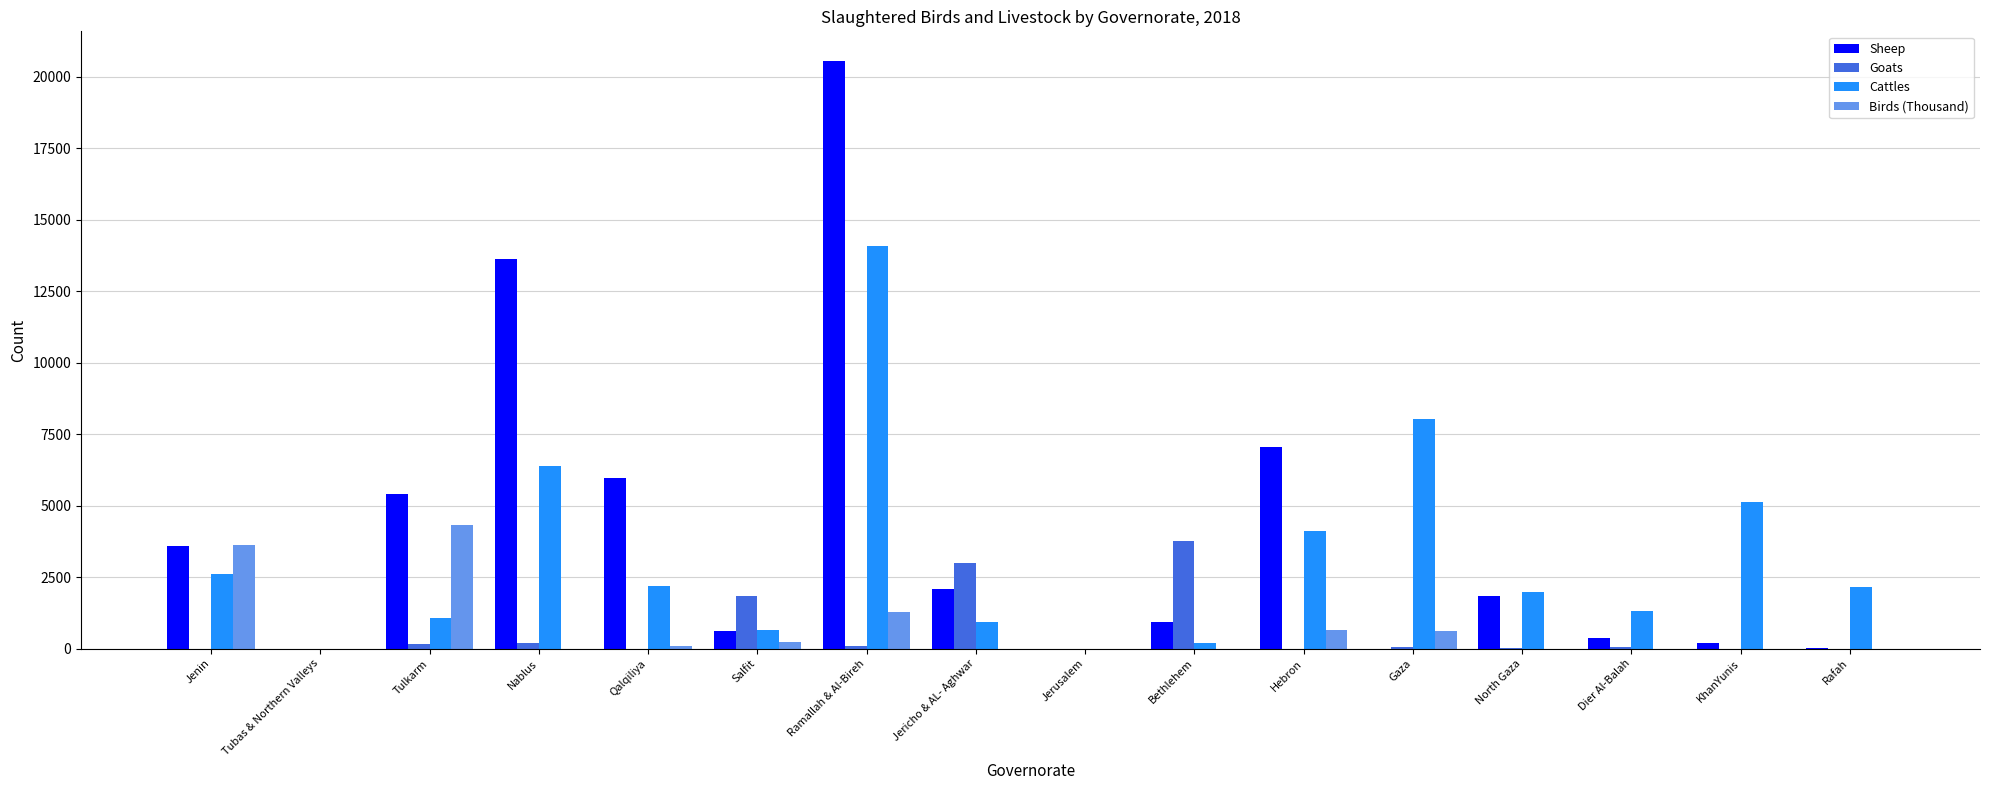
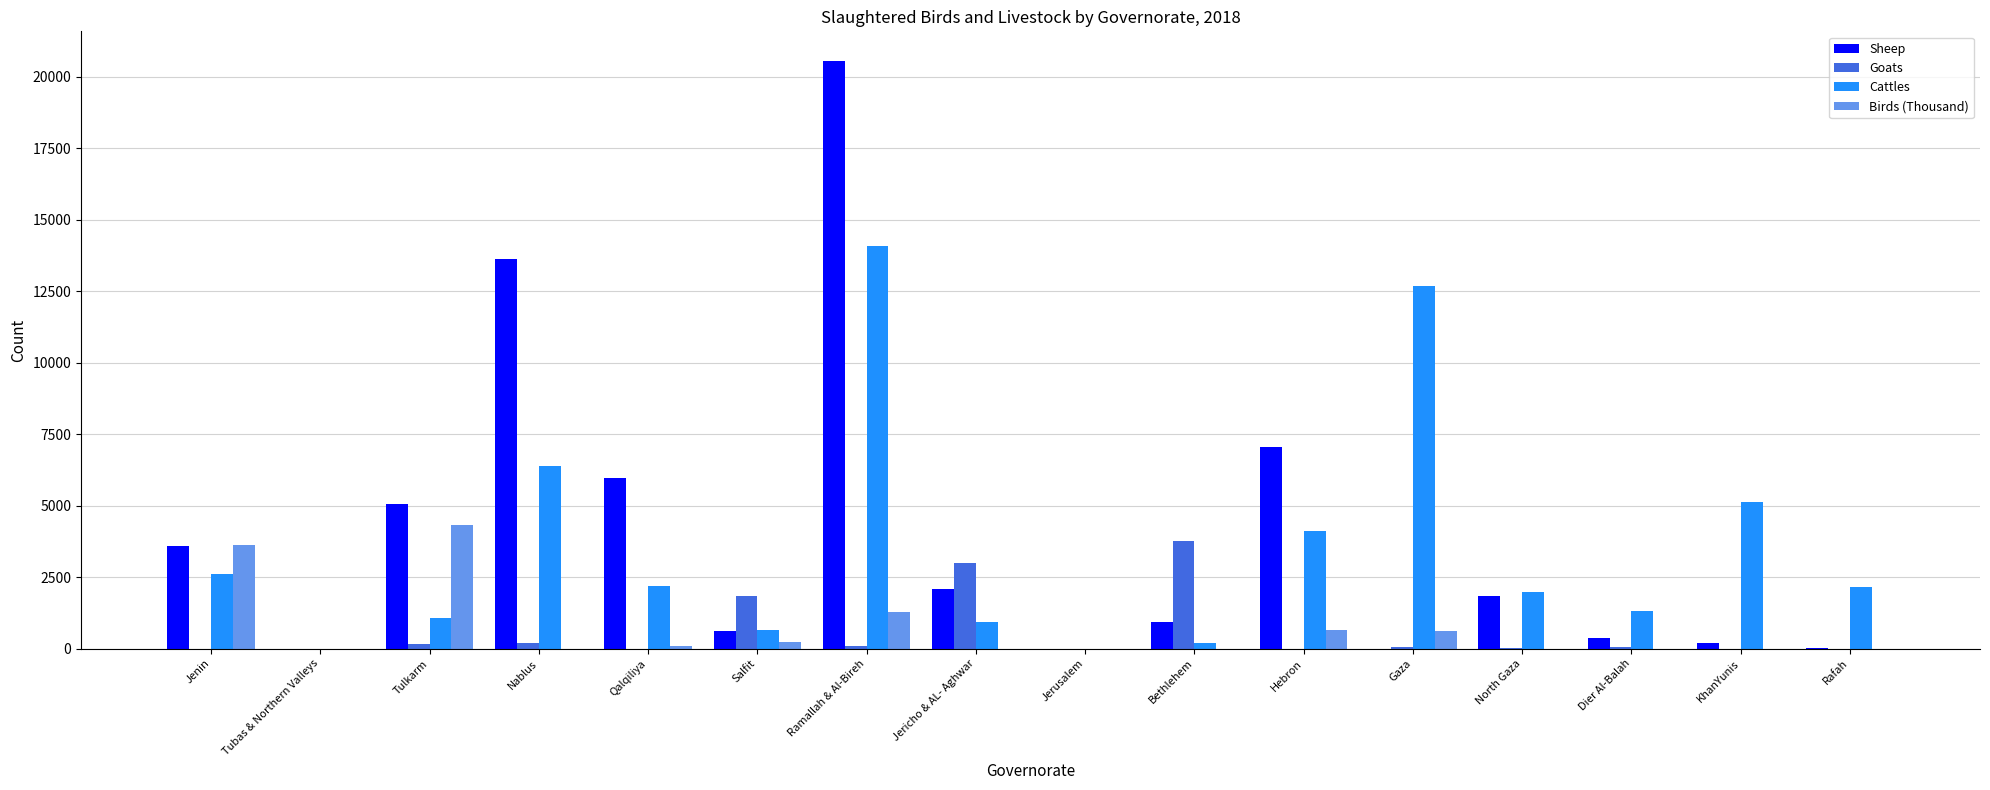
  {
    "Sheep": {
      "Jenin": 3600,
      "Tubas & Northern Valleys": 0,
-     "Tulkarm": 5400,
+     "Tulkarm": 5100,
      "Nablus": 13600,
      "Qalqiliya": 6000,
      "Salfit": 600,
      "Ramallah & Al-Bireh": 20600,
      "Jericho & AL- Aghwar": 2100,
      "Jerusalem": 0,
      "Bethlehem": 900,
      "Hebron": 7000,
      "Gaza": 0,
      "North Gaza": 1800,
      "Dier Al-Balah": 400,
      "KhanYunis": 200
    },
    "Cattles": {
      "Jenin": 2600,
      "Tubas & Northern Valleys": 0,
      "Tulkarm": 1100,
      "Nablus": 6400,
      "Qalqiliya": 2200,
      "Salfit": 700,
      "Ramallah & Al-Bireh": 14100,
      "Jericho & AL- Aghwar": 900,
      "Jerusalem": 0,
      "Bethlehem": 200,
      "Hebron": 4100,
-     "Gaza": 8000,
+     "Gaza": 12700,
      "North Gaza": 2000,
      "Dier Al-Balah": 1300,
      "KhanYunis": 5100,
      "Rafah": 2200
    }
  }
